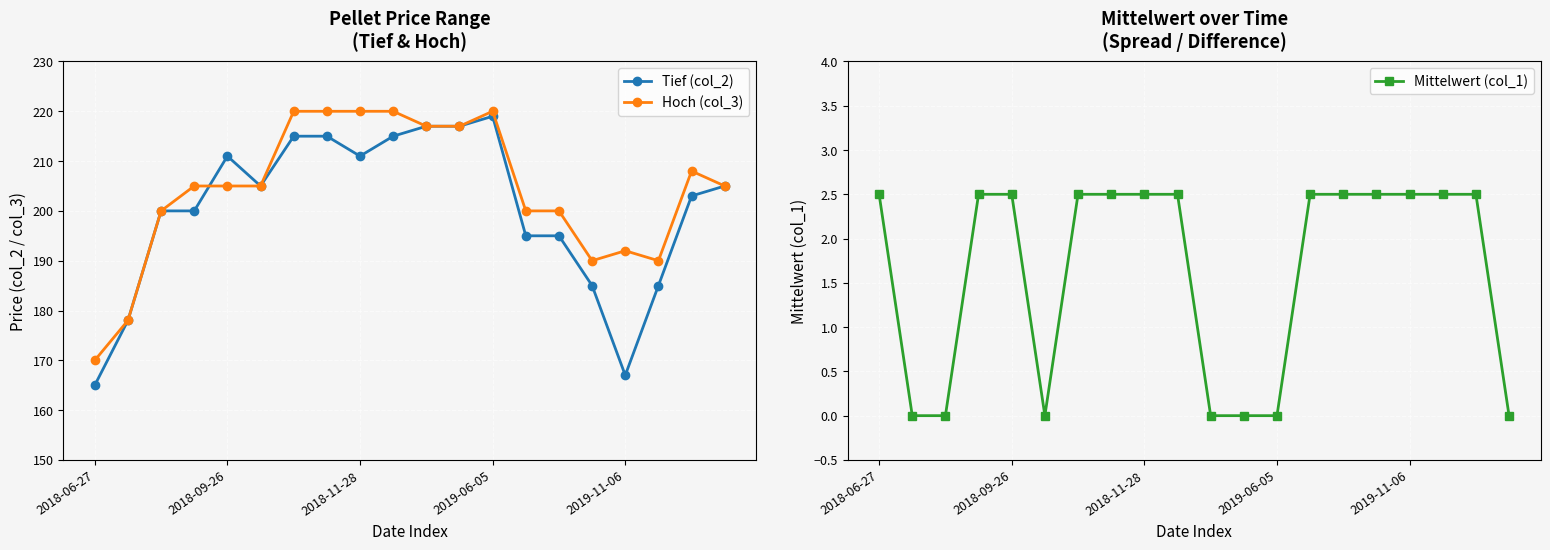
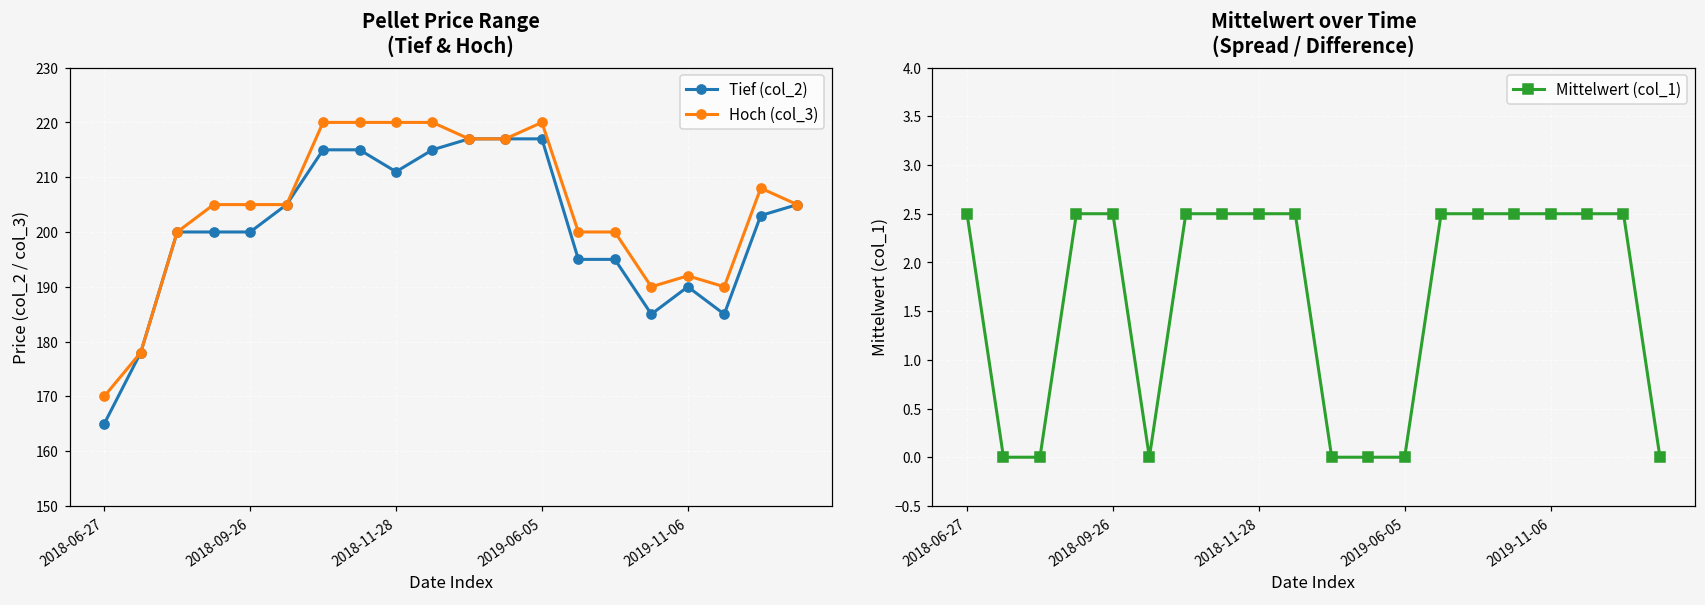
  {
    "Pellet Price Range (Tief & Hoch)": {
      "Tief (col_2)": {
        "2018-06-27": 165,
-       "2018-09-26": 211,
+       "2018-09-26": 200,
        "2018-11-28": 211,
-       "2019-06-05": 219,
-       "2019-11-06": 167
+       "2019-06-05": 217,
+       "2019-11-06": 190
      },
      "Hoch (col_3)": {
        "2018-06-27": 170,
        "2018-09-26": 205,
        "2018-11-28": 220,
        "2019-06-05": 220,
        "2019-11-06": 192
      }
    },
    "Mittelwert over Time (Spread / Difference)": {
      "2018-06-27": 2.5,
      "2018-09-26": 2.5,
      "2018-11-28": 2.5,
      "2019-06-05": 0.0,
      "2019-11-06": 2.5
    }
  }
